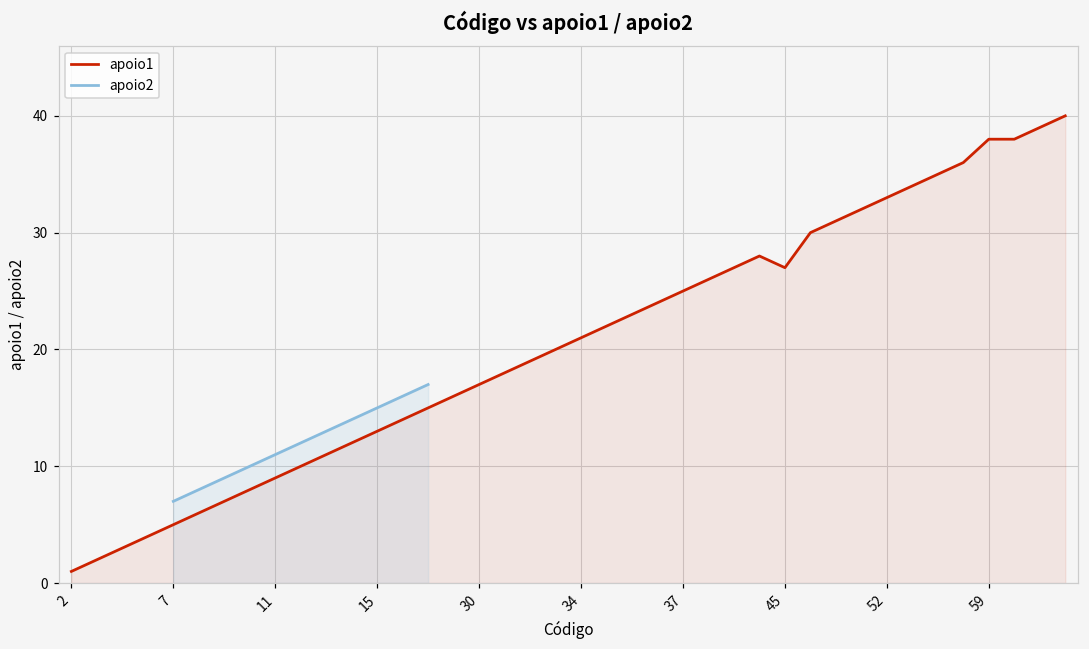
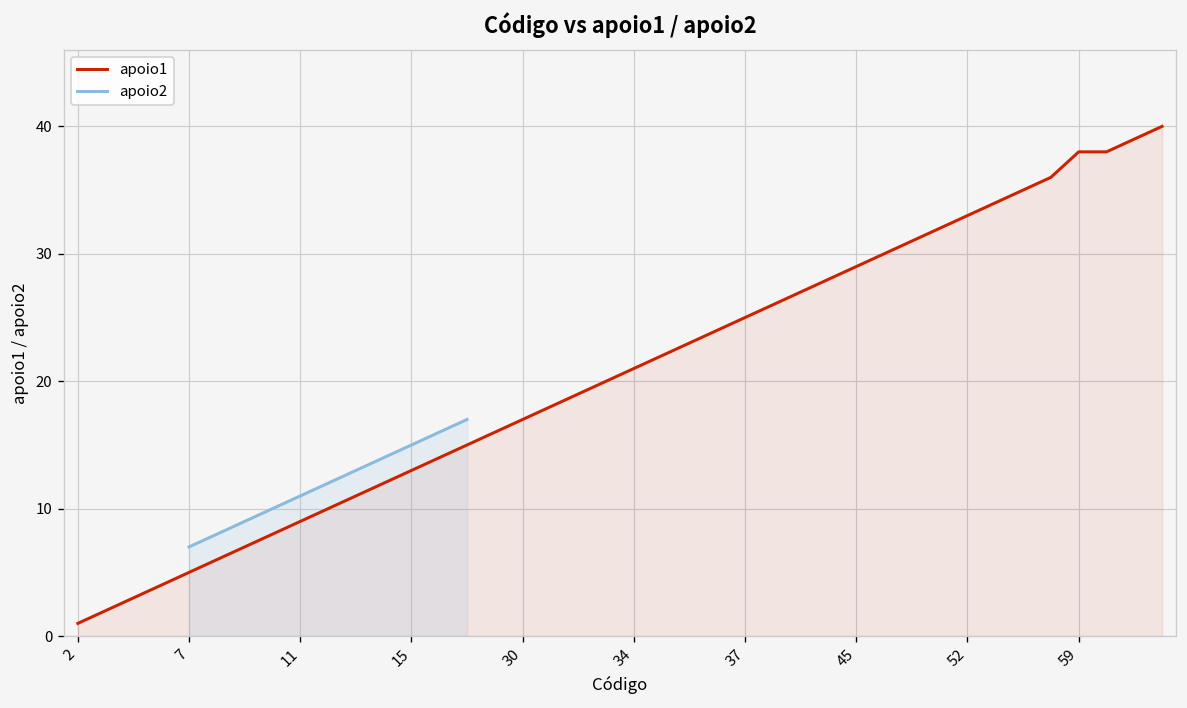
  {
    "apoio1": {
-     "45": 27,
+     "45": 29,
      "52": 33,
      "59": 38
    },
    "apoio2": {
      "15": 15
    }
  }
